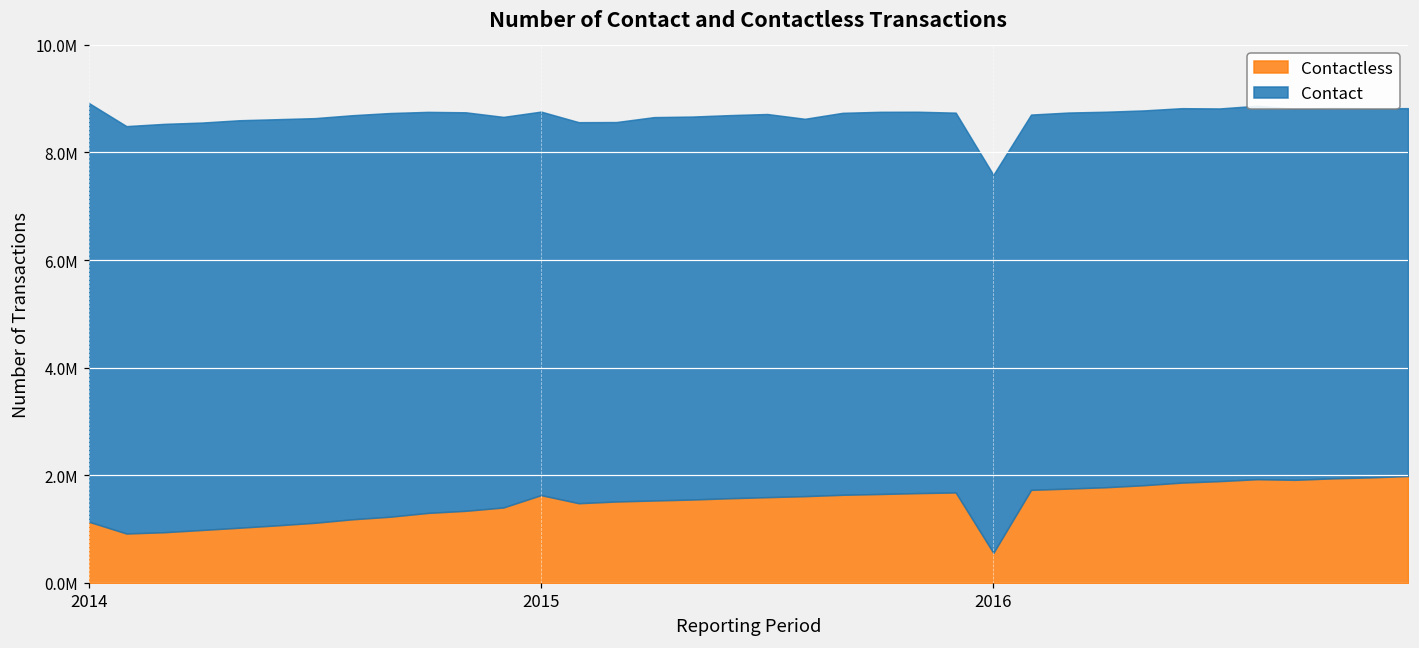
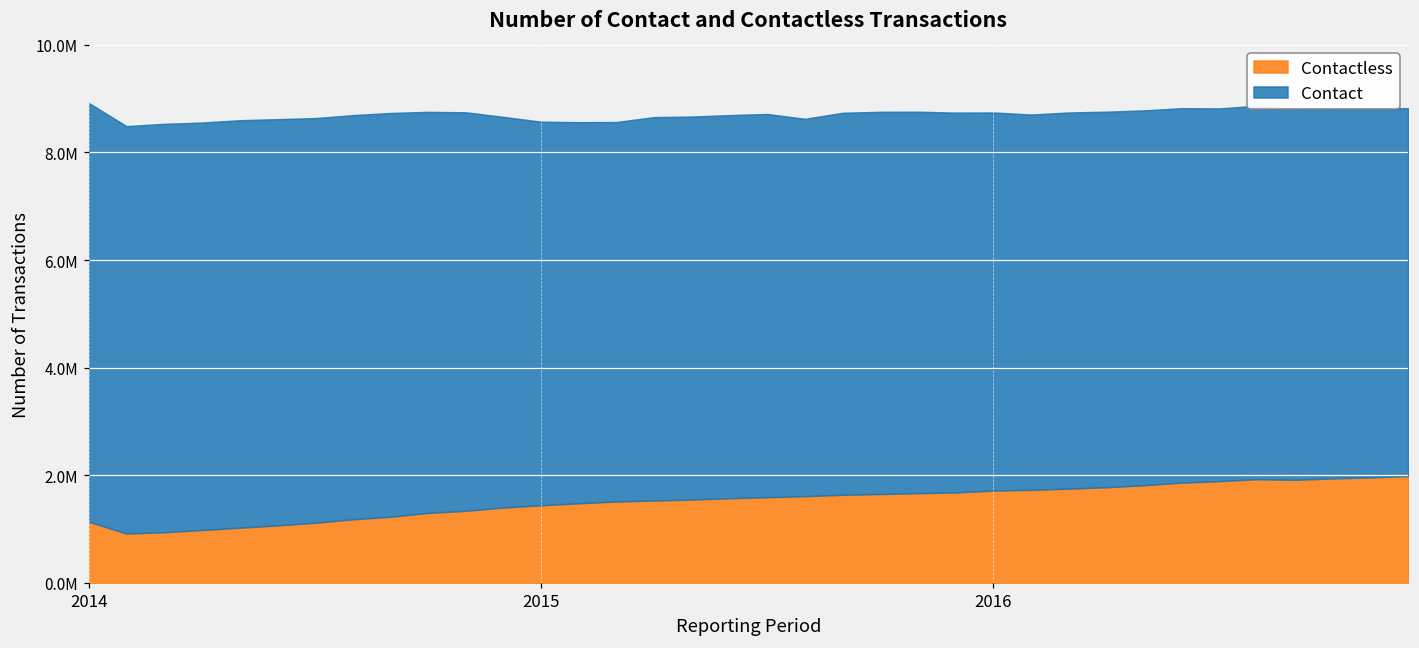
  {
    "Contactless": {
      "2014": 1100000,
-     "2015": 1600000,
-     "2016": 600000
+     "2015": 1400000,
+     "2016": 1700000
    },
    "Contact": {
      "2014": 7800000,
      "2015": 7100000,
      "2016": 7000000
    }
  }
